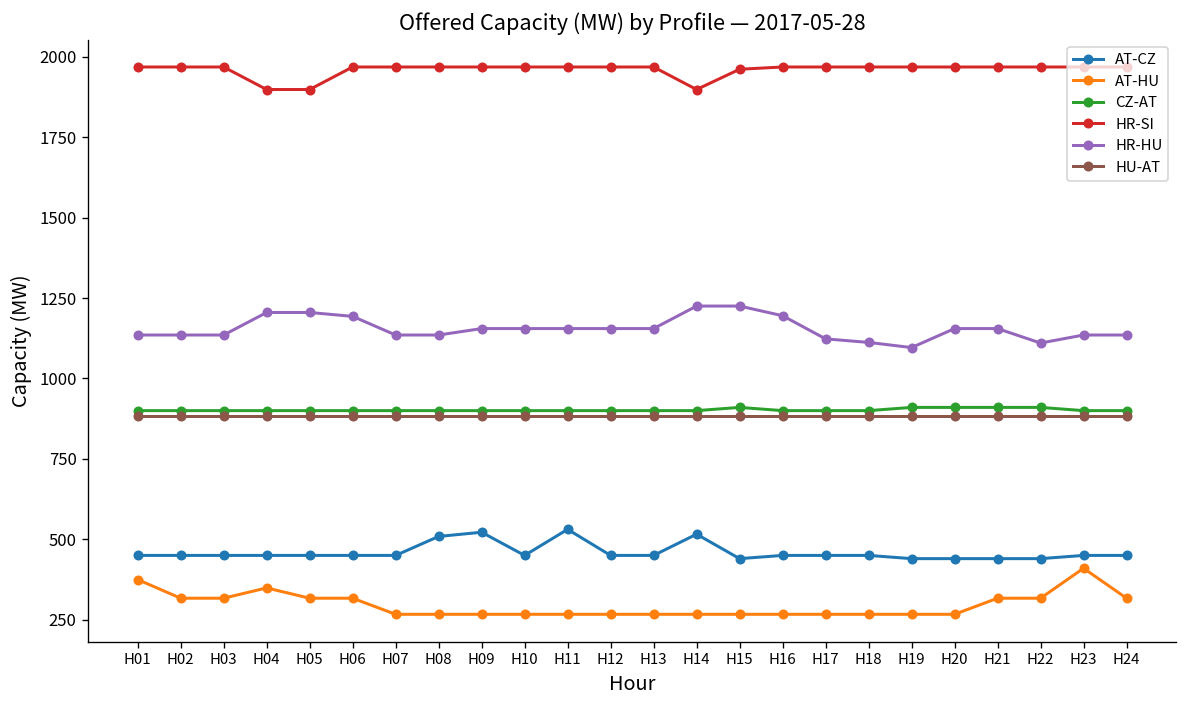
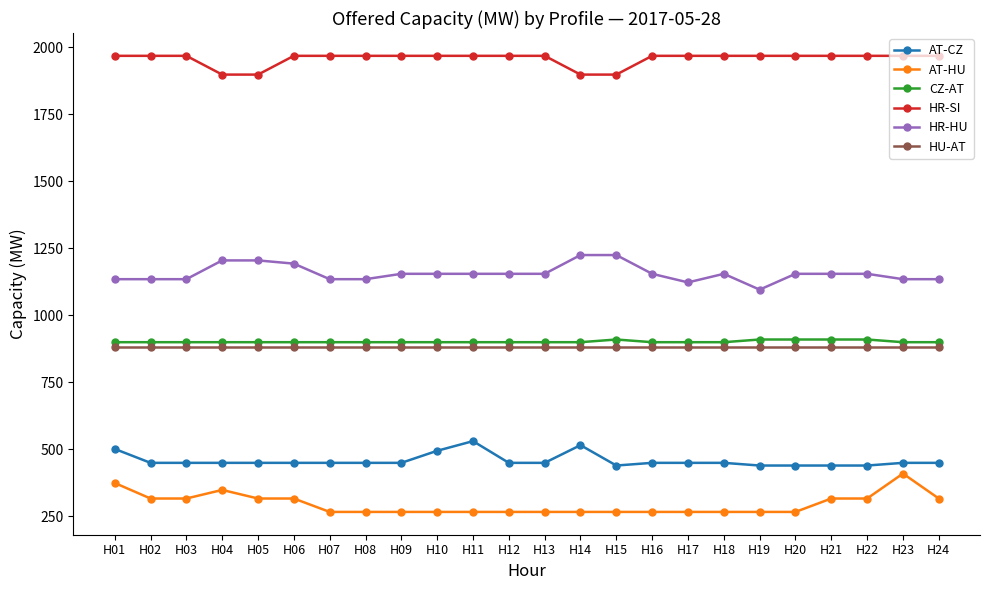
  {
    "AT-CZ": {
-     "H01": 450,
+     "H01": 500,
      "H02": 450,
      "H03": 450,
      "H04": 450,
      "H05": 450,
      "H06": 450,
      "H07": 450,
-     "H08": 510,
-     "H09": 520,
-     "H10": 450,
+     "H08": 450,
+     "H09": 450,
+     "H10": 500,
      "H11": 530,
      "H12": 450,
      "H13": 450,
      "H14": 520,
      "H15": 440,
      "H16": 450,
      "H17": 450,
      "H18": 450,
      "H19": 440,
      "H20": 440,
      "H21": 440,
      "H22": 440,
      "H23": 450,
      "H24": 450
    },
    "AT-HU": {
      "H01": 380,
      "H02": 320,
      "H03": 320,
      "H04": 350,
      "H05": 320,
      "H06": 320,
      "H07": 270,
      "H08": 270,
      "H09": 270,
      "H10": 270,
      "H11": 270,
      "H12": 270,
      "H13": 270,
      "H14": 270,
      "H15": 270,
      "H16": 270,
      "H17": 270,
      "H18": 270,
      "H19": 270,
      "H20": 270,
      "H21": 320,
      "H22": 320,
      "H23": 410,
      "H24": 320
    },
    "CZ-AT": {
      "H01": 900,
      "H02": 900,
      "H03": 900,
      "H04": 900,
      "H05": 900,
      "H06": 900,
      "H07": 900,
      "H08": 900,
      "H09": 900,
      "H10": 900,
      "H11": 900,
      "H12": 900,
      "H13": 900,
      "H14": 900,
      "H15": 910,
      "H16": 900,
      "H17": 900,
      "H18": 900,
      "H19": 910,
      "H20": 910,
      "H21": 910,
      "H22": 910,
      "H23": 900,
      "H24": 900
    },
    "HR-SI": {
      "H01": 1970,
      "H02": 1970,
      "H03": 1970,
      "H04": 1900,
      "H05": 1900,
      "H06": 1970,
      "H07": 1970,
      "H08": 1970,
      "H09": 1970,
      "H10": 1970,
      "H11": 1970,
      "H12": 1970,
      "H13": 1970,
      "H14": 1900,
-     "H15": 1960,
+     "H15": 1900,
      "H16": 1970,
      "H17": 1970,
      "H18": 1970,
      "H19": 1970,
      "H20": 1970,
      "H21": 1970,
      "H22": 1970
    },
    "HR-HU": {
      "H01": 1140,
      "H02": 1140,
      "H03": 1140,
      "H04": 1210,
      "H05": 1210,
      "H06": 1190,
      "H07": 1140,
      "H08": 1140,
      "H09": 1160,
      "H10": 1160,
      "H11": 1160,
      "H12": 1160,
      "H13": 1160,
      "H14": 1230,
      "H15": 1230,
-     "H16": 1200,
+     "H16": 1160,
      "H17": 1120,
-     "H18": 1110,
+     "H18": 1160,
      "H19": 1100,
      "H20": 1160,
      "H21": 1160,
-     "H22": 1110,
+     "H22": 1160,
      "H23": 1140,
      "H24": 1140
    },
    "HU-AT": {
      "H01": 880,
      "H02": 880,
      "H03": 880,
      "H04": 880,
      "H05": 880,
      "H06": 880,
      "H07": 880,
      "H08": 880,
      "H09": 880,
      "H10": 880,
      "H11": 880,
      "H12": 880,
      "H13": 880,
      "H14": 880,
      "H15": 880,
      "H16": 880,
      "H17": 880,
      "H18": 880,
      "H19": 880,
      "H20": 880,
      "H21": 880,
      "H22": 880,
      "H23": 880,
      "H24": 880
    }
  }
